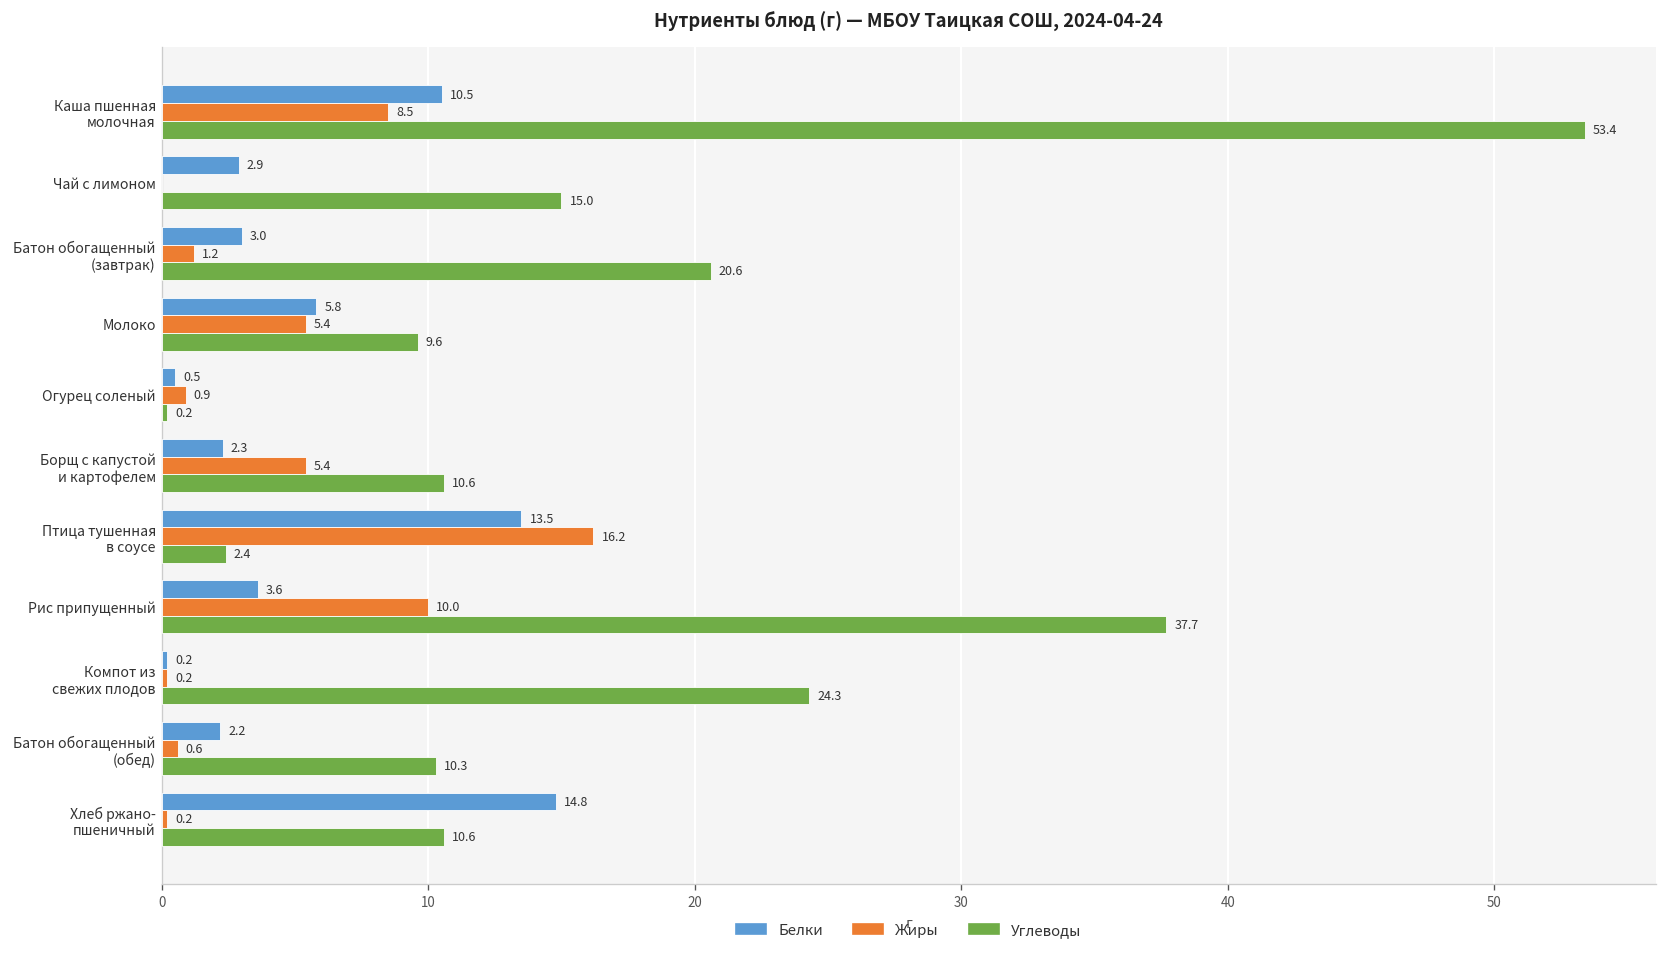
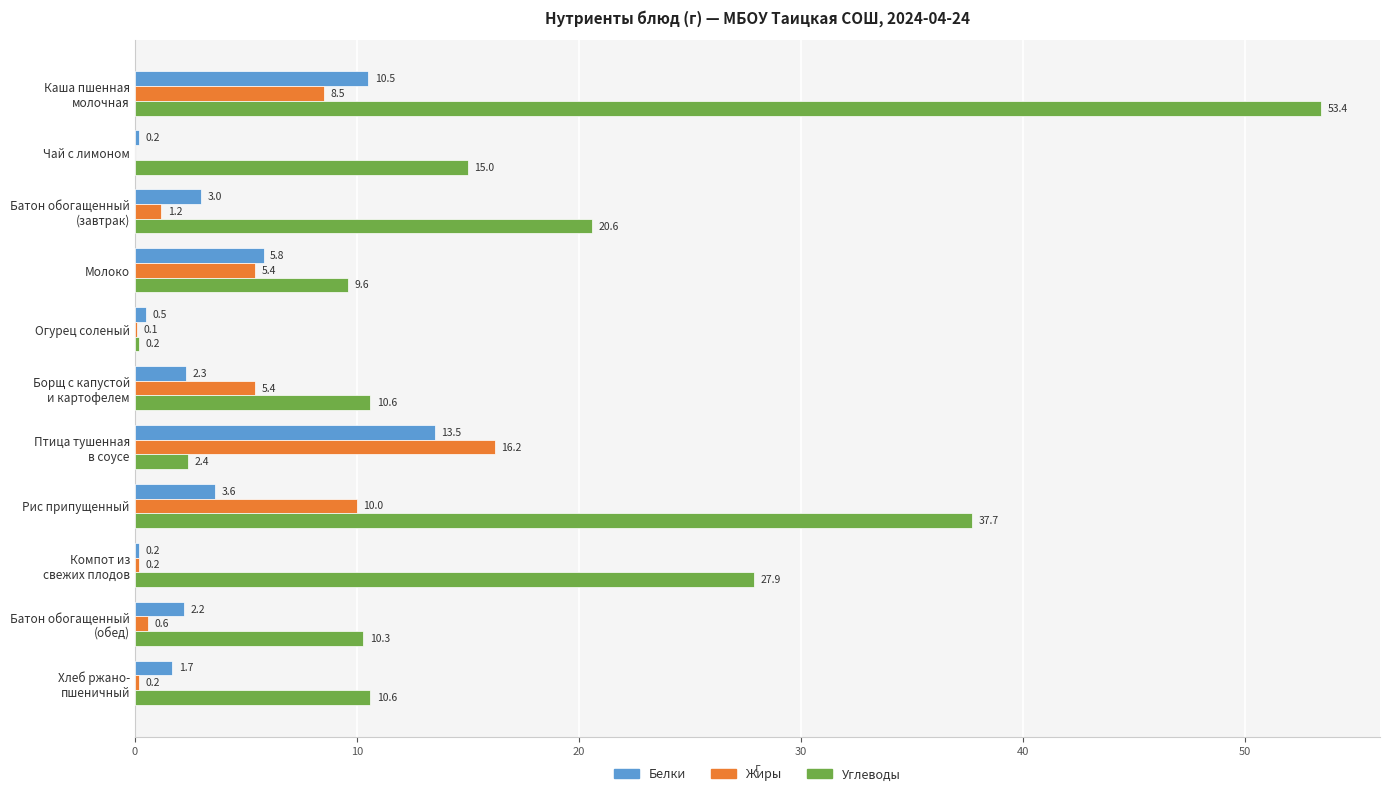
  {
    "Белки": {
      "Каша пшенная молочная": 10.5,
-     "Чай с лимоном": 2.9,
+     "Чай с лимоном": 0.2,
      "Батон обогащенный (завтрак)": 3.0,
      "Молоко": 5.8,
      "Огурец соленый": 0.5,
      "Борщ с капустой и картофелем": 2.3,
      "Птица тушенная в соусе": 13.5,
      "Рис припущенный": 3.6,
      "Компот из свежих плодов": 0.2,
      "Батон обогащенный (обед)": 2.2,
-     "Хлеб ржано- пшеничный": 14.8
+     "Хлеб ржано- пшеничный": 1.7
    },
    "Жиры": {
      "Каша пшенная молочная": 8.5,
      "Батон обогащенный (завтрак)": 1.2,
      "Молоко": 5.4,
-     "Огурец соленый": 0.9,
+     "Огурец соленый": 0.1,
      "Борщ с капустой и картофелем": 5.4,
      "Птица тушенная в соусе": 16.2,
      "Рис припущенный": 10.0,
      "Компот из свежих плодов": 0.2,
      "Батон обогащенный (обед)": 0.6,
      "Хлеб ржано- пшеничный": 0.2
    },
    "Углеводы": {
      "Каша пшенная молочная": 53.4,
      "Чай с лимоном": 15.0,
      "Батон обогащенный (завтрак)": 20.6,
      "Молоко": 9.6,
      "Огурец соленый": 0.2,
      "Борщ с капустой и картофелем": 10.6,
      "Птица тушенная в соусе": 2.4,
      "Рис припущенный": 37.7,
-     "Компот из свежих плодов": 24.3,
+     "Компот из свежих плодов": 27.9,
      "Батон обогащенный (обед)": 10.3,
      "Хлеб ржано- пшеничный": 10.6
    }
  }
